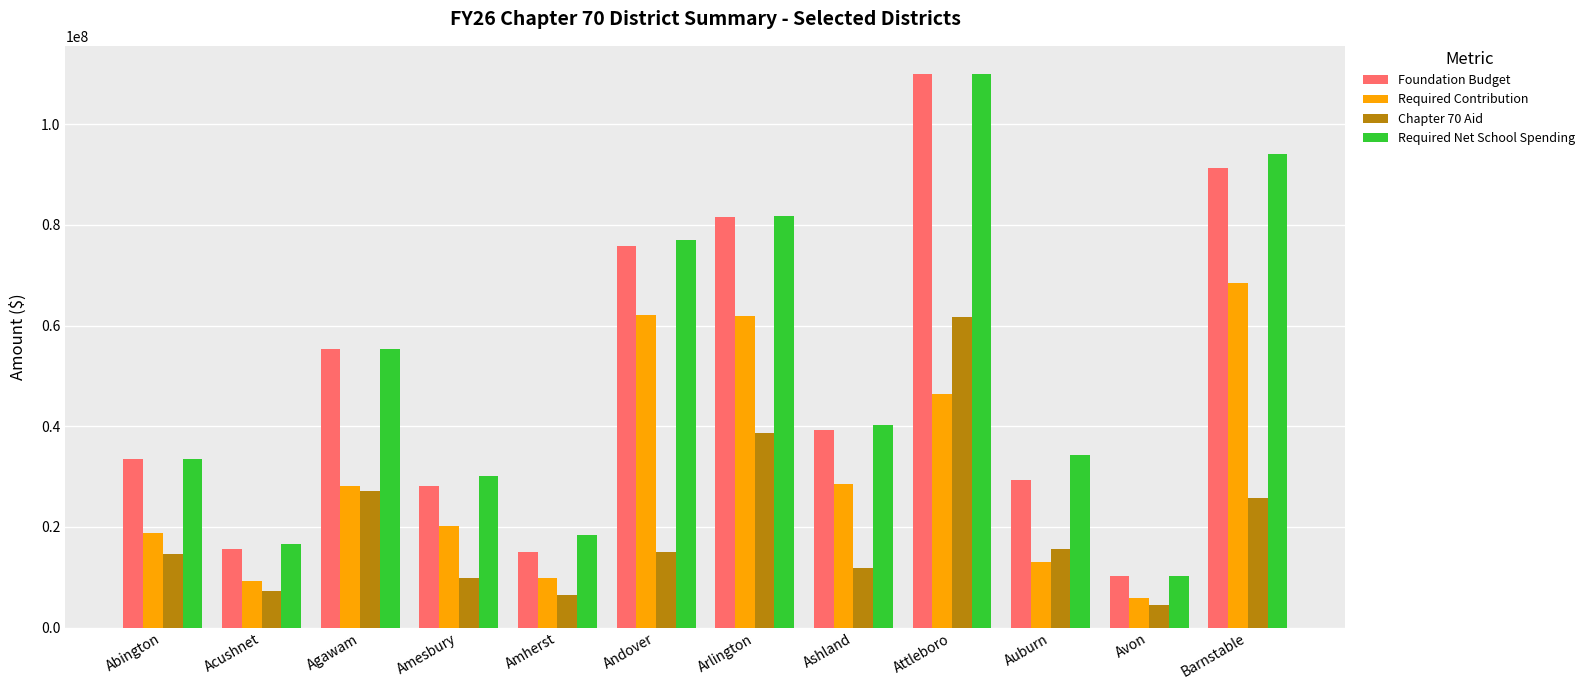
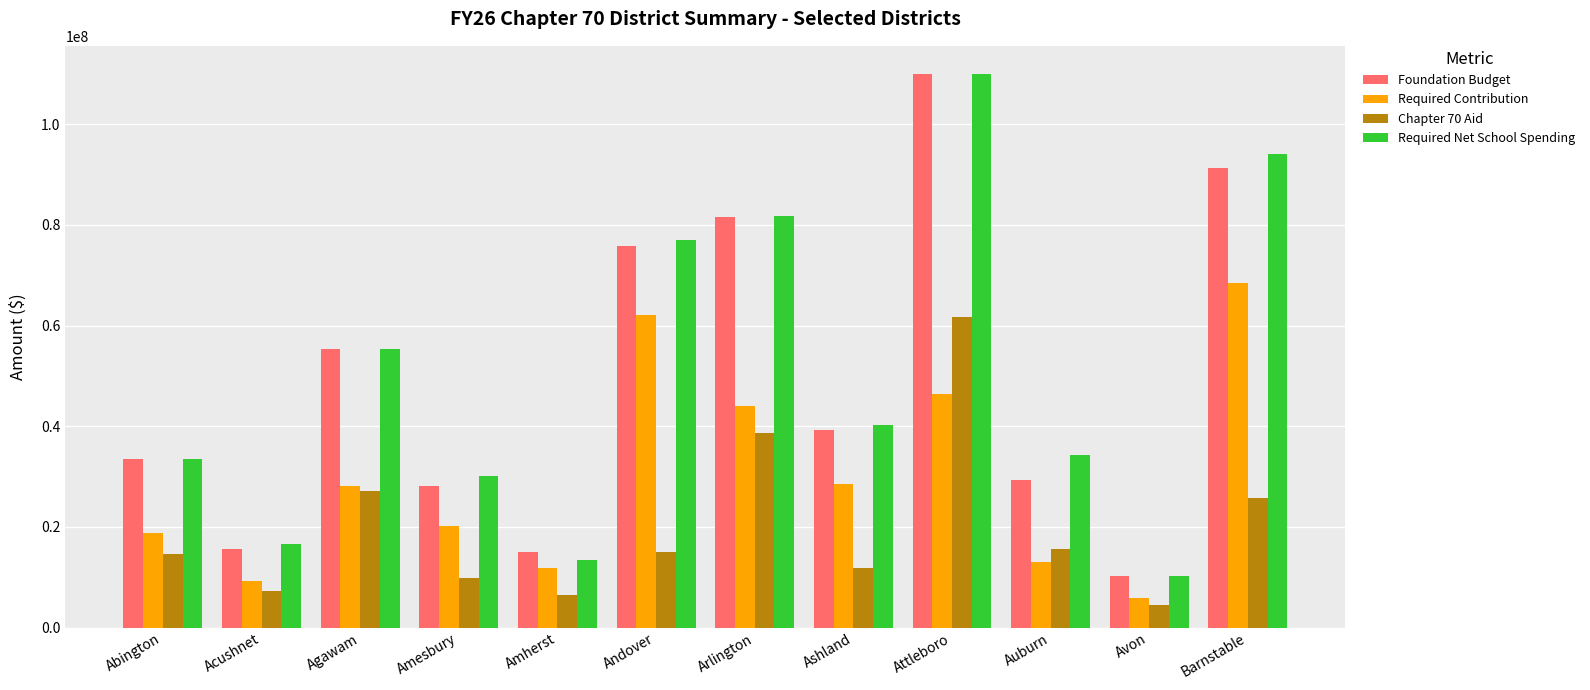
  {
    "Foundation Budget": {
      "Abington": 34000000,
      "Acushnet": 16000000,
      "Agawam": 55000000,
      "Amesbury": 28000000,
      "Amherst": 15000000,
      "Andover": 76000000,
      "Arlington": 82000000,
      "Ashland": 39000000,
      "Attleboro": 110000000,
      "Auburn": 29000000,
      "Avon": 10000000,
      "Barnstable": 91000000
    },
    "Required Contribution": {
      "Abington": 19000000,
      "Acushnet": 9000000,
      "Agawam": 28000000,
      "Amesbury": 20000000,
-     "Amherst": 10000000,
+     "Amherst": 12000000,
      "Andover": 62000000,
-     "Arlington": 62000000,
+     "Arlington": 44000000,
      "Ashland": 29000000,
      "Attleboro": 46000000,
      "Auburn": 13000000,
      "Avon": 6000000,
      "Barnstable": 68000000
    },
    "Chapter 70 Aid": {
      "Abington": 15000000,
      "Acushnet": 7000000,
      "Agawam": 27000000,
      "Amesbury": 10000000,
      "Amherst": 6000000,
      "Andover": 15000000,
      "Arlington": 39000000,
      "Ashland": 12000000,
      "Attleboro": 62000000,
      "Auburn": 16000000,
      "Avon": 4000000,
      "Barnstable": 26000000
    },
    "Required Net School Spending": {
      "Abington": 34000000,
      "Acushnet": 17000000,
      "Agawam": 55000000,
      "Amesbury": 30000000,
-     "Amherst": 18000000,
+     "Amherst": 13000000,
      "Andover": 77000000,
      "Arlington": 82000000,
      "Ashland": 40000000,
      "Attleboro": 110000000,
      "Auburn": 34000000,
      "Avon": 10000000,
      "Barnstable": 94000000
    }
  }
